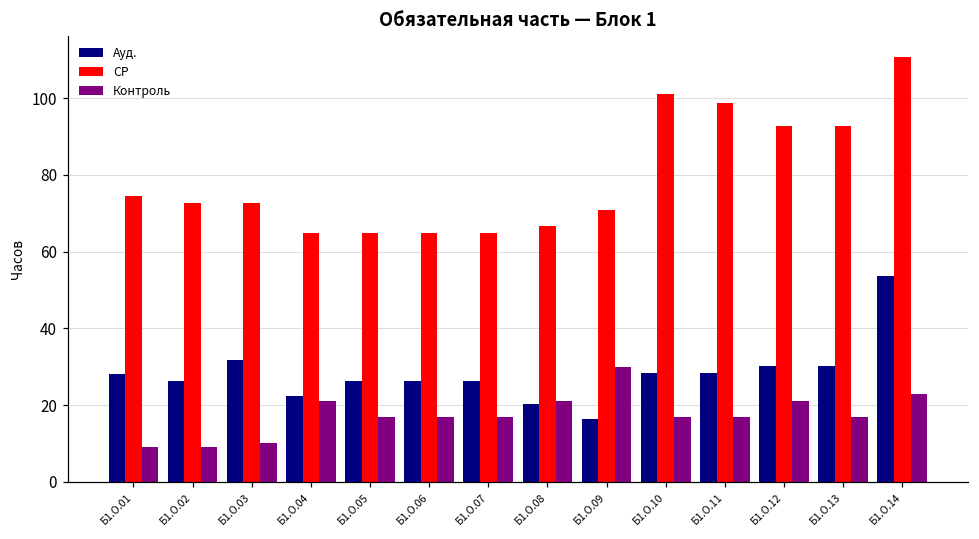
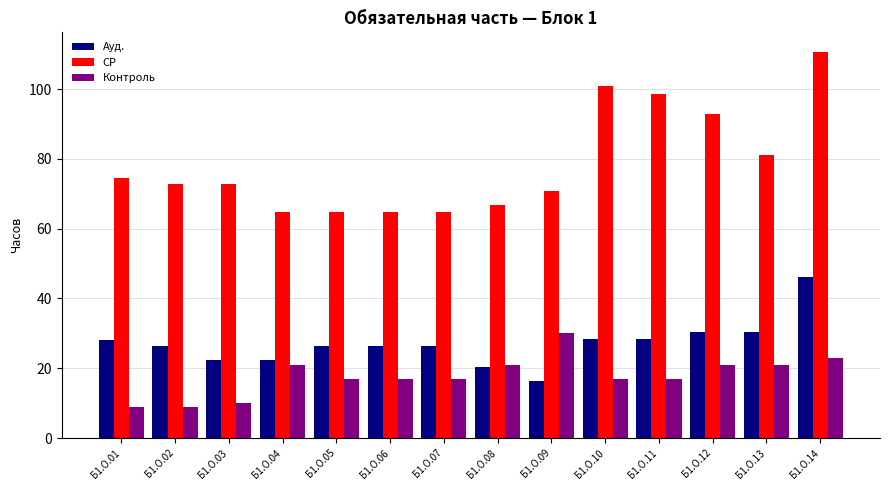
  {
    "Ауд.": {
      "Б1.О.01": 28,
      "Б1.О.02": 26,
-     "Б1.О.03": 32,
+     "Б1.О.03": 22,
      "Б1.О.04": 22,
      "Б1.О.05": 26,
      "Б1.О.06": 26,
      "Б1.О.07": 26,
      "Б1.О.08": 20,
      "Б1.О.09": 16,
      "Б1.О.10": 28,
      "Б1.О.11": 28,
      "Б1.О.12": 30,
      "Б1.О.13": 30,
-     "Б1.О.14": 54
+     "Б1.О.14": 46
    },
    "СР": {
      "Б1.О.01": 75,
      "Б1.О.02": 73,
      "Б1.О.03": 73,
      "Б1.О.04": 65,
      "Б1.О.05": 65,
      "Б1.О.06": 65,
      "Б1.О.07": 65,
      "Б1.О.08": 67,
      "Б1.О.09": 71,
      "Б1.О.10": 101,
      "Б1.О.11": 99,
      "Б1.О.12": 93,
-     "Б1.О.13": 93,
+     "Б1.О.13": 81,
      "Б1.О.14": 111
    },
    "Контроль": {
      "Б1.О.01": 9,
      "Б1.О.02": 9,
      "Б1.О.03": 10,
      "Б1.О.04": 21,
      "Б1.О.05": 17,
      "Б1.О.06": 17,
      "Б1.О.07": 17,
      "Б1.О.08": 21,
      "Б1.О.09": 30,
      "Б1.О.10": 17,
      "Б1.О.11": 17,
      "Б1.О.12": 21,
-     "Б1.О.13": 17,
+     "Б1.О.13": 21,
      "Б1.О.14": 23
    }
  }
